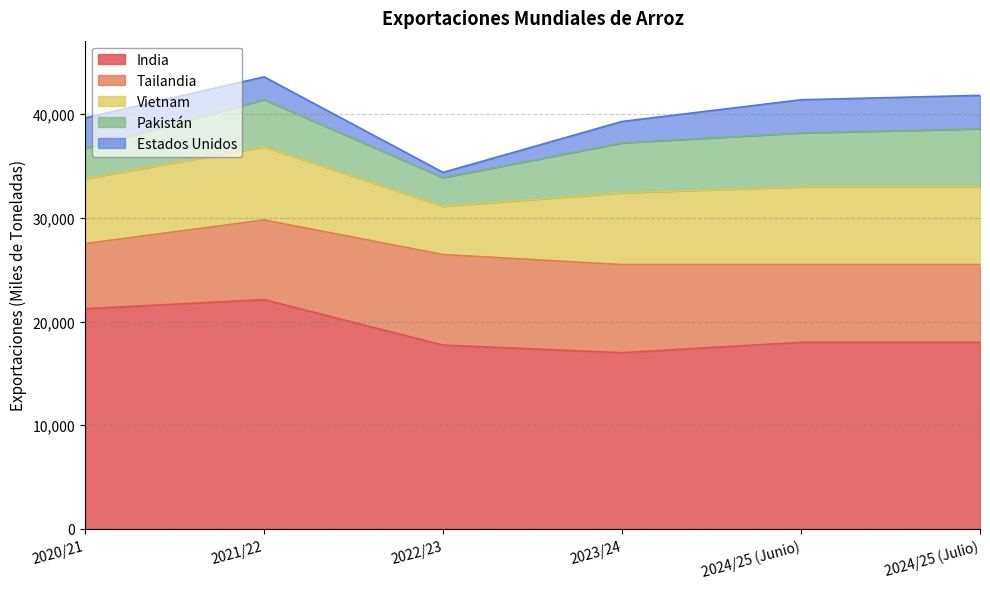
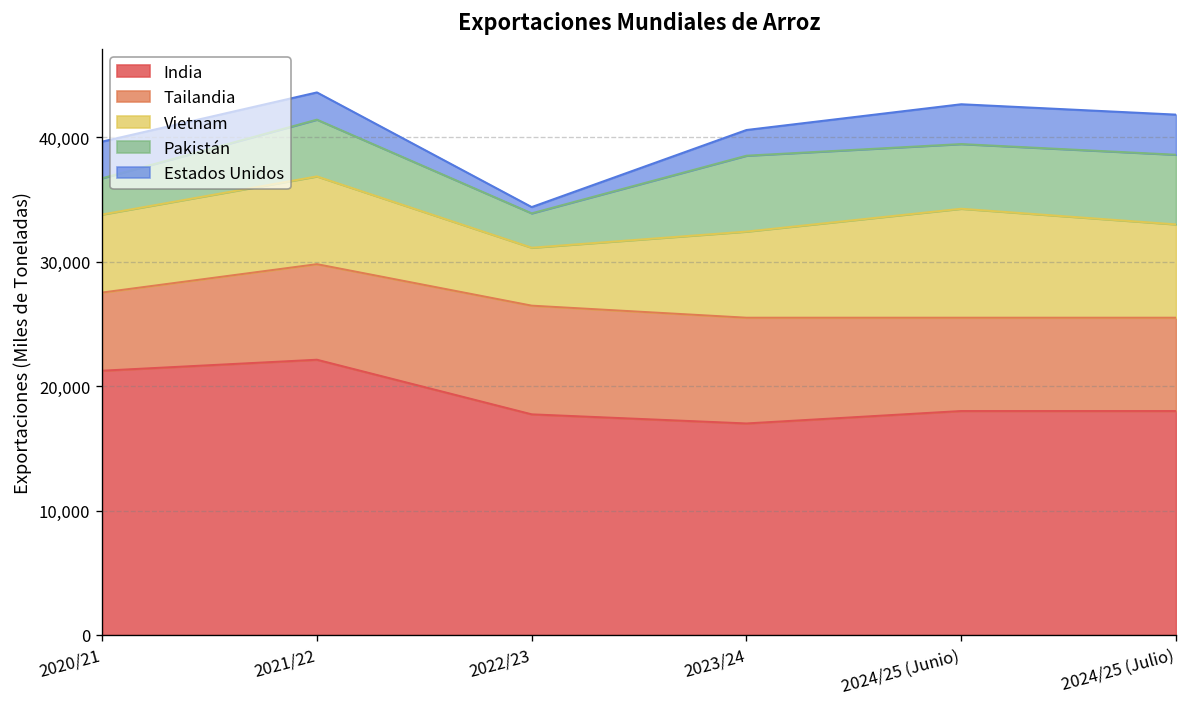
  {
    "Vietnam": {
      "2020/21": "6,300",
      "2021/22": "7,100",
      "2022/23": "4,700",
      "2023/24": "6,900",
-     "2024/25 (Junio)": "7,500",
+     "2024/25 (Junio)": "8,800",
      "2024/25 (Julio)": "7,500"
    },
    "Pakistán": {
      "2020/21": "2,900",
      "2021/22": "4,600",
      "2022/23": "2,800",
-     "2023/24": "4,800",
+     "2023/24": "6,100",
      "2024/25 (Junio)": "5,200",
      "2024/25 (Julio)": "5,600"
    },
    "Estados Unidos": {
      "2020/21": "3,000",
      "2021/22": "2,200",
      "2022/23": "500",
      "2023/24": "2,100",
      "2024/25 (Junio)": "3,200",
      "2024/25 (Julio)": "3,200"
    }
  }
